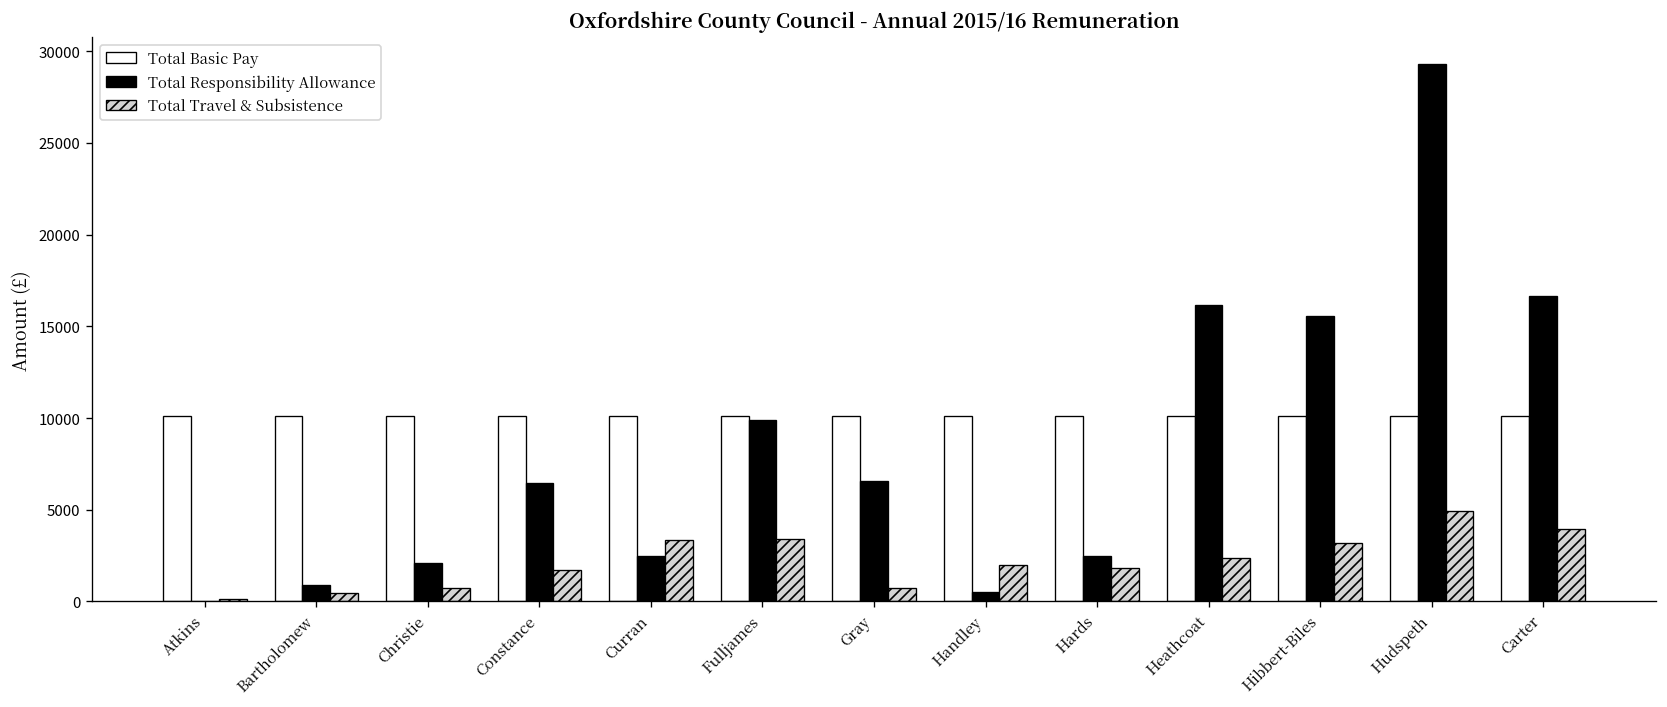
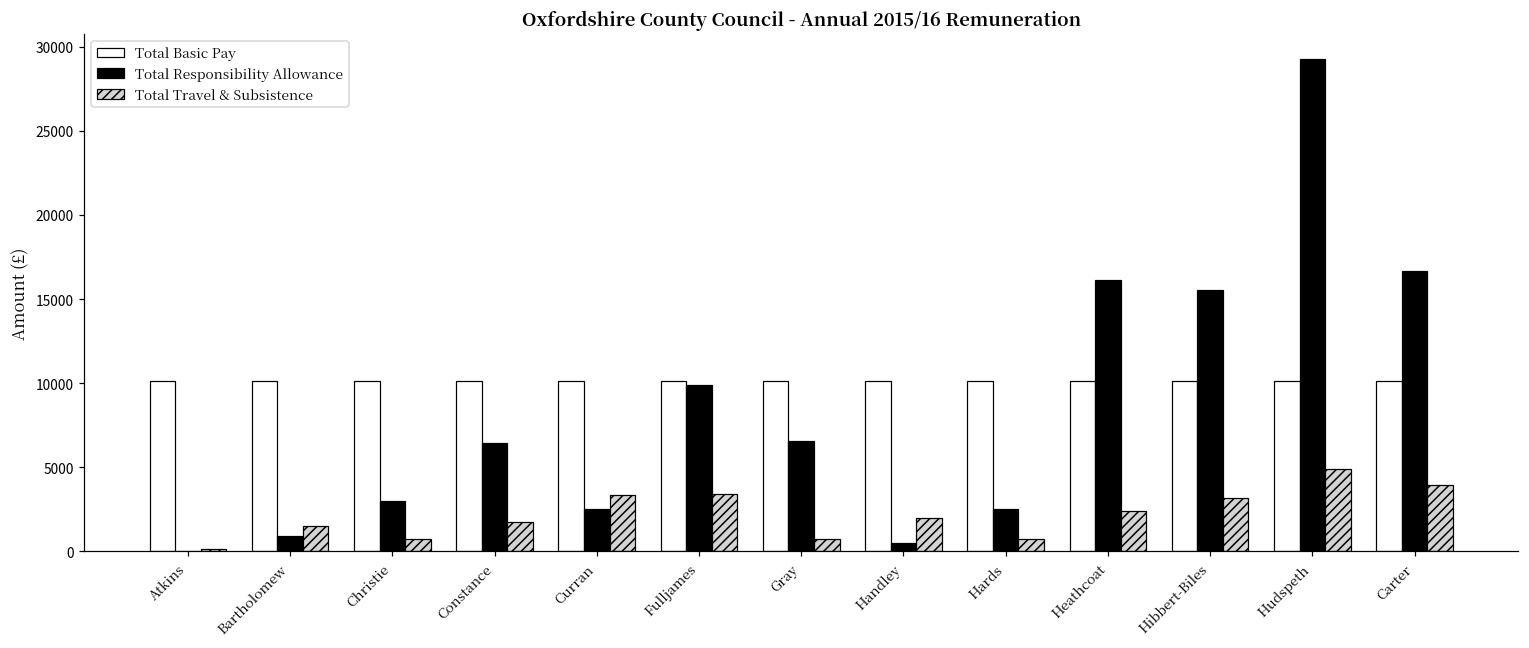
  {
    "Total Basic Pay": {
      "Atkins": 10100,
      "Bartholomew": 10100,
      "Christie": 10100,
      "Constance": 10100,
      "Curran": 10100,
      "Fulljames": 10100,
      "Gray": 10100,
      "Handley": 10100,
      "Hards": 10100,
      "Heathcoat": 10100,
      "Hibbert-Biles": 10100,
      "Hudspeth": 10100,
      "Carter": 10100
    },
    "Total Responsibility Allowance": {
      "Atkins": 0,
      "Bartholomew": 900,
-     "Christie": 2100,
+     "Christie": 3000,
      "Constance": 6400,
      "Curran": 2500,
      "Fulljames": 9900,
      "Gray": 6600,
      "Handley": 500,
      "Hards": 2500,
      "Heathcoat": 16200,
      "Hibbert-Biles": 15600,
      "Hudspeth": 29300,
      "Carter": 16700
    },
    "Total Travel & Subsistence": {
-     "Bartholomew": 500,
+     "Bartholomew": 1500,
      "Christie": 700,
      "Constance": 1700,
      "Curran": 3300,
      "Fulljames": 3400,
      "Gray": 700,
      "Handley": 2000,
-     "Hards": 1800,
+     "Hards": 700,
      "Heathcoat": 2400,
      "Hibbert-Biles": 3200,
      "Hudspeth": 4900,
      "Carter": 4000
    }
  }
